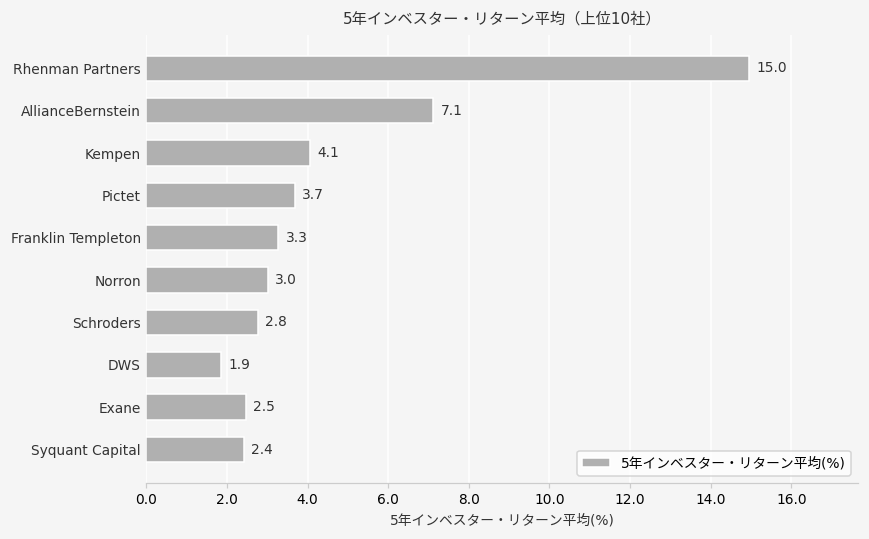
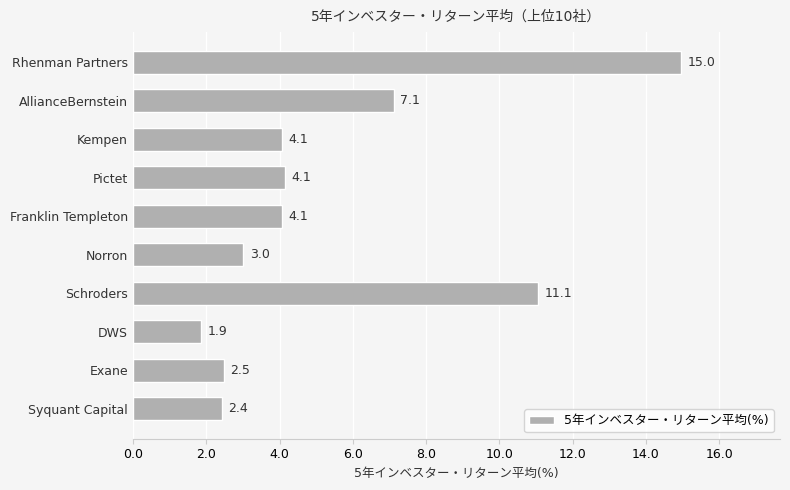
  {
    "Rhenman Partners": 15.0,
    "AllianceBernstein": 7.1,
    "Kempen": 4.1,
-   "Pictet": 3.7,
-   "Franklin Templeton": 3.3,
+   "Pictet": 4.1,
+   "Franklin Templeton": 4.1,
    "Norron": 3.0,
-   "Schroders": 2.8,
+   "Schroders": 11.1,
    "DWS": 1.9,
    "Exane": 2.5,
    "Syquant Capital": 2.4
  }
